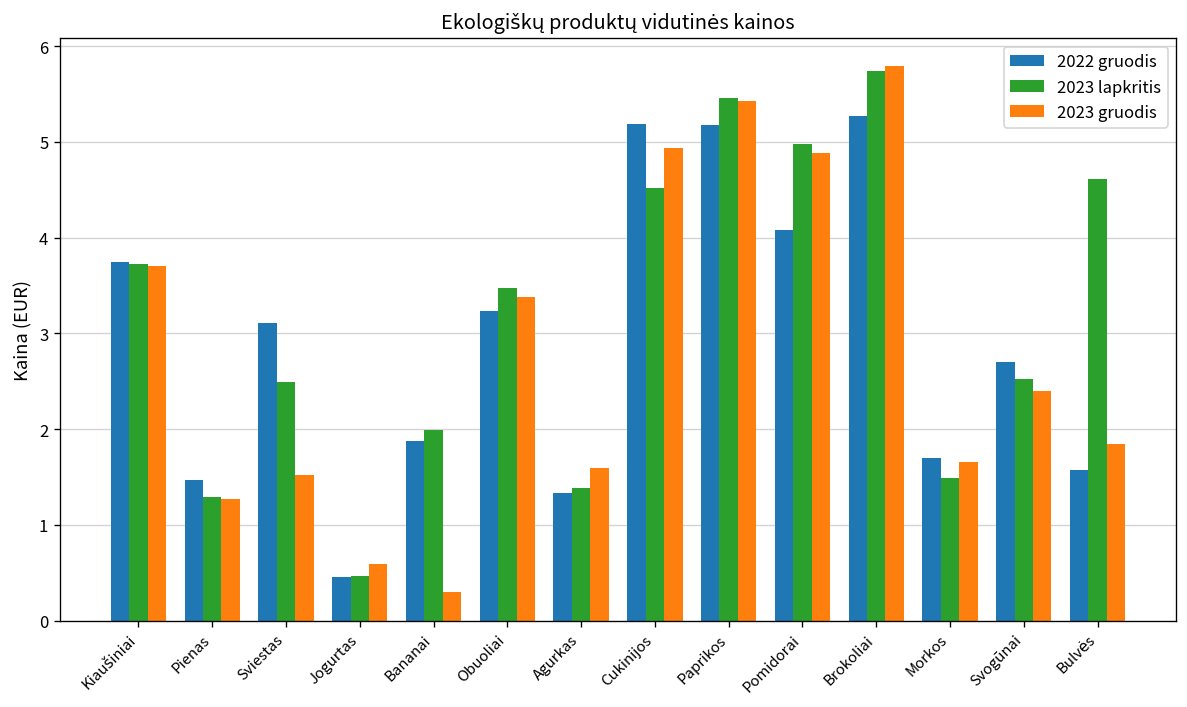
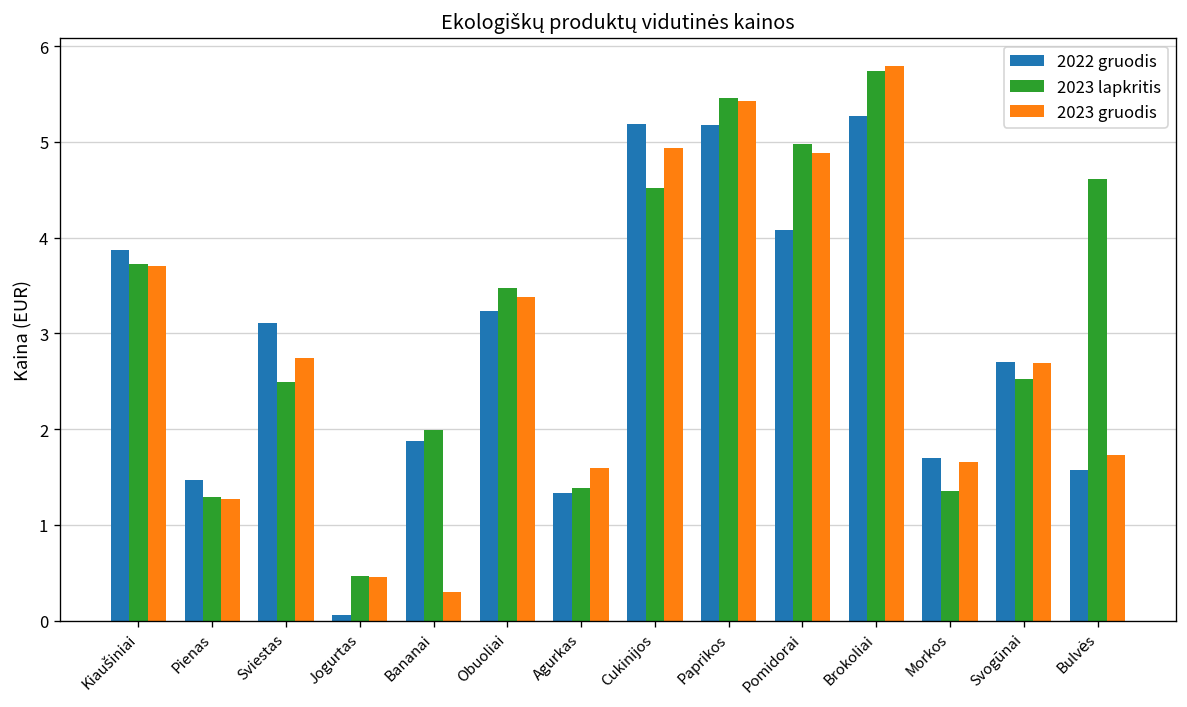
  {
    "2022 gruodis": {
-     "Kiaušiniai": 3.7,
+     "Kiaušiniai": 3.9,
      "Pienas": 1.5,
      "Sviestas": 3.1,
-     "Jogurtas": 0.5,
+     "Jogurtas": 0.1,
      "Bananai": 1.9,
      "Obuoliai": 3.2,
      "Agurkas": 1.3,
      "Cukinijos": 5.2,
      "Paprikos": 5.2,
      "Pomidorai": 4.1,
      "Brokoliai": 5.3,
      "Morkos": 1.7,
      "Svogūnai": 2.7,
      "Bulvės": 1.6
    },
    "2023 lapkritis": {
      "Kiaušiniai": 3.7,
      "Pienas": 1.3,
      "Sviestas": 2.5,
      "Jogurtas": 0.5,
      "Bananai": 2.0,
      "Obuoliai": 3.5,
      "Agurkas": 1.4,
      "Cukinijos": 4.5,
      "Paprikos": 5.5,
      "Pomidorai": 5.0,
      "Brokoliai": 5.7,
-     "Morkos": 1.5,
+     "Morkos": 1.4,
      "Svogūnai": 2.5,
      "Bulvės": 4.6
    },
    "2023 gruodis": {
      "Kiaušiniai": 3.7,
      "Pienas": 1.3,
-     "Sviestas": 1.5,
-     "Jogurtas": 0.6,
+     "Sviestas": 2.7,
+     "Jogurtas": 0.5,
      "Bananai": 0.3,
      "Obuoliai": 3.4,
      "Agurkas": 1.6,
      "Cukinijos": 4.9,
      "Paprikos": 5.4,
      "Pomidorai": 4.9,
      "Brokoliai": 5.8,
      "Morkos": 1.7,
-     "Svogūnai": 2.4,
-     "Bulvės": 1.8
+     "Svogūnai": 2.7,
+     "Bulvės": 1.7
    }
  }
